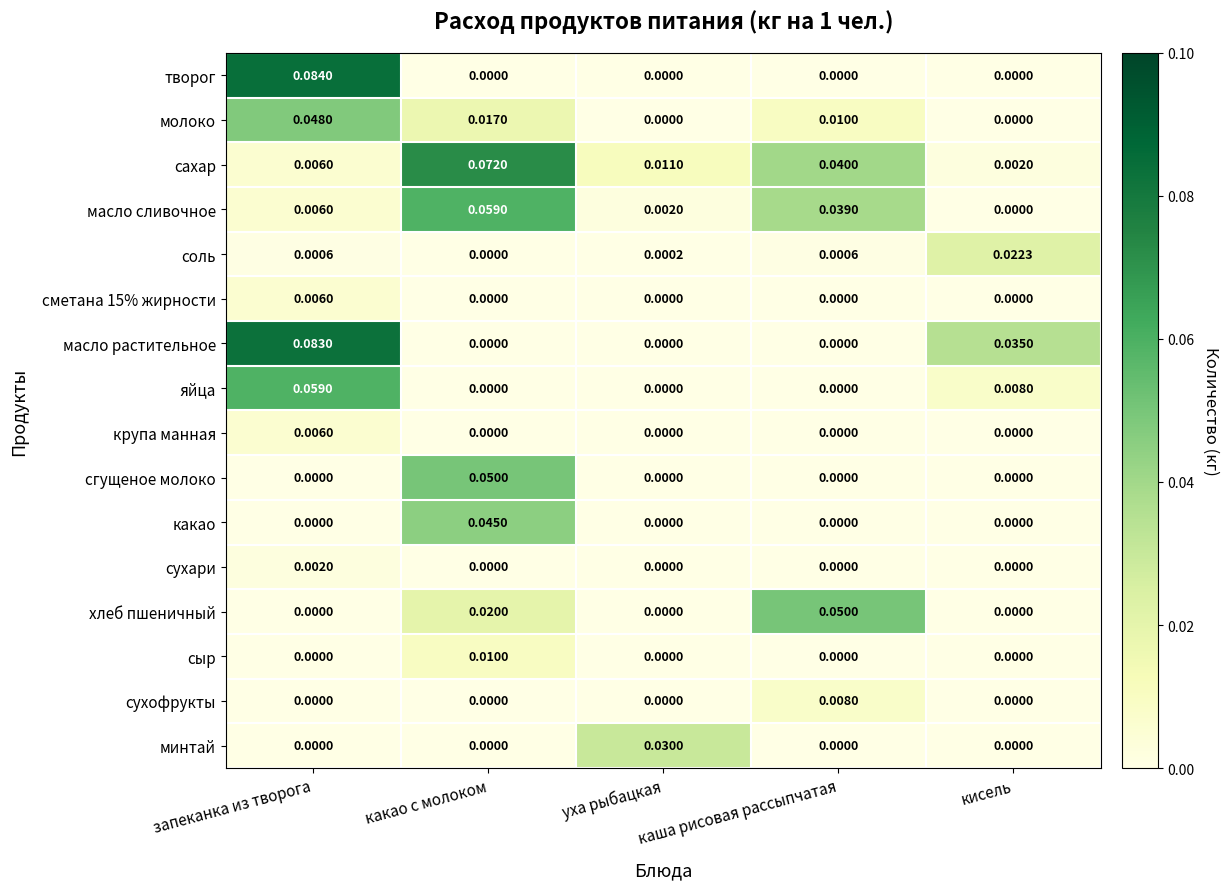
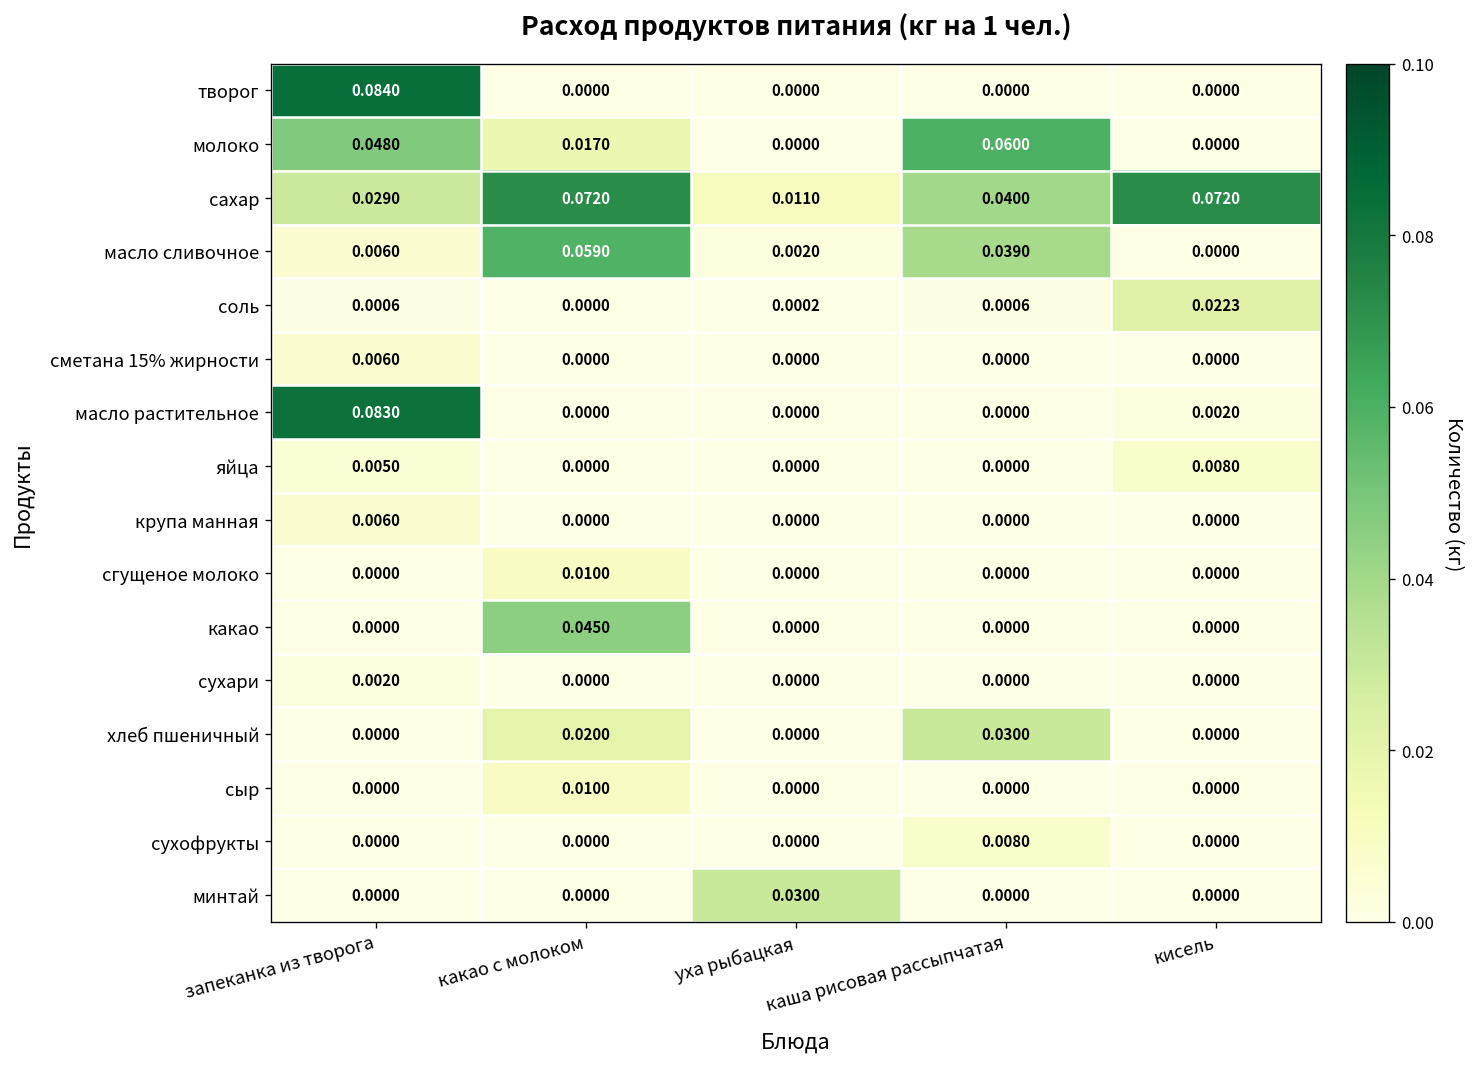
  {
    "творог": {
      "запеканка из творога": 0.0840,
      "какао с молоком": 0.0000,
      "уха рыбацкая": 0.0000,
      "каша рисовая рассыпчатая": 0.0000,
      "кисель": 0.0000
    },
    "молоко": {
      "запеканка из творога": 0.0480,
      "какао с молоком": 0.0170,
      "уха рыбацкая": 0.0000,
-     "каша рисовая рассыпчатая": 0.0100,
+     "каша рисовая рассыпчатая": 0.0600,
      "кисель": 0.0000
    },
    "сахар": {
-     "запеканка из творога": 0.0060,
+     "запеканка из творога": 0.0290,
      "какао с молоком": 0.0720,
      "уха рыбацкая": 0.0110,
      "каша рисовая рассыпчатая": 0.0400,
-     "кисель": 0.0020
+     "кисель": 0.0720
    },
    "масло сливочное": {
      "запеканка из творога": 0.0060,
      "какао с молоком": 0.0590,
      "уха рыбацкая": 0.0020,
      "каша рисовая рассыпчатая": 0.0390,
      "кисель": 0.0000
    },
    "соль": {
      "запеканка из творога": 0.0006,
      "какао с молоком": 0.0000,
      "уха рыбацкая": 0.0002,
      "каша рисовая рассыпчатая": 0.0006,
      "кисель": 0.0223
    },
    "сметана 15% жирности": {
      "запеканка из творога": 0.0060,
      "какао с молоком": 0.0000,
      "уха рыбацкая": 0.0000,
      "каша рисовая рассыпчатая": 0.0000,
      "кисель": 0.0000
    },
    "масло растительное": {
      "запеканка из творога": 0.0830,
      "какао с молоком": 0.0000,
      "уха рыбацкая": 0.0000,
      "каша рисовая рассыпчатая": 0.0000,
-     "кисель": 0.0350
+     "кисель": 0.0020
    },
    "яйца": {
-     "запеканка из творога": 0.0590,
+     "запеканка из творога": 0.0050,
      "какао с молоком": 0.0000,
      "уха рыбацкая": 0.0000,
      "каша рисовая рассыпчатая": 0.0000,
      "кисель": 0.0080
    },
    "крупа манная": {
      "запеканка из творога": 0.0060,
      "какао с молоком": 0.0000,
      "уха рыбацкая": 0.0000,
      "каша рисовая рассыпчатая": 0.0000,
      "кисель": 0.0000
    },
    "сгущеное молоко": {
      "запеканка из творога": 0.0000,
-     "какао с молоком": 0.0500,
+     "какао с молоком": 0.0100,
      "уха рыбацкая": 0.0000,
      "каша рисовая рассыпчатая": 0.0000,
      "кисель": 0.0000
    },
    "какао": {
      "запеканка из творога": 0.0000,
      "какао с молоком": 0.0450,
      "уха рыбацкая": 0.0000,
      "каша рисовая рассыпчатая": 0.0000,
      "кисель": 0.0000
    },
    "сухари": {
      "запеканка из творога": 0.0020,
      "какао с молоком": 0.0000,
      "уха рыбацкая": 0.0000,
      "каша рисовая рассыпчатая": 0.0000,
      "кисель": 0.0000
    },
    "хлеб пшеничный": {
      "запеканка из творога": 0.0000,
      "какао с молоком": 0.0200,
      "уха рыбацкая": 0.0000,
-     "каша рисовая рассыпчатая": 0.0500,
+     "каша рисовая рассыпчатая": 0.0300,
      "кисель": 0.0000
    },
    "сыр": {
      "запеканка из творога": 0.0000,
      "какао с молоком": 0.0100,
      "уха рыбацкая": 0.0000,
      "каша рисовая рассыпчатая": 0.0000,
      "кисель": 0.0000
    },
    "сухофрукты": {
      "запеканка из творога": 0.0000,
      "какао с молоком": 0.0000,
      "уха рыбацкая": 0.0000,
      "каша рисовая рассыпчатая": 0.0080,
      "кисель": 0.0000
    },
    "минтай": {
      "запеканка из творога": 0.0000,
      "какао с молоком": 0.0000,
      "уха рыбацкая": 0.0300,
      "каша рисовая рассыпчатая": 0.0000,
      "кисель": 0.0000
    }
  }
